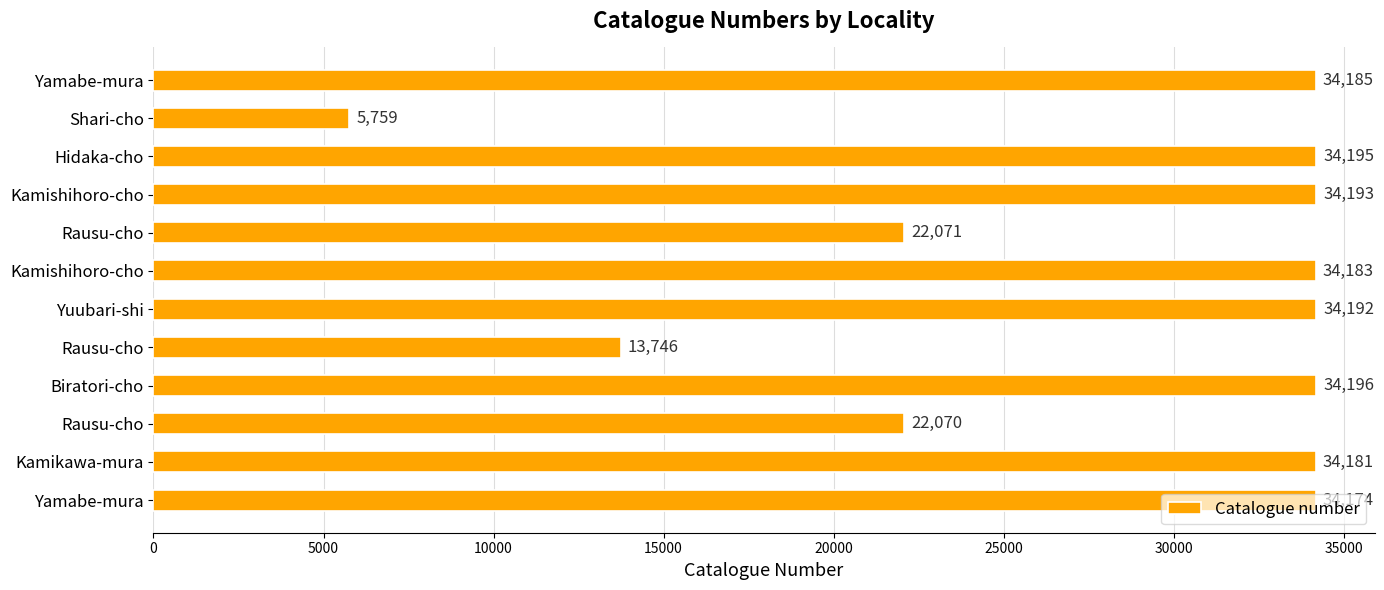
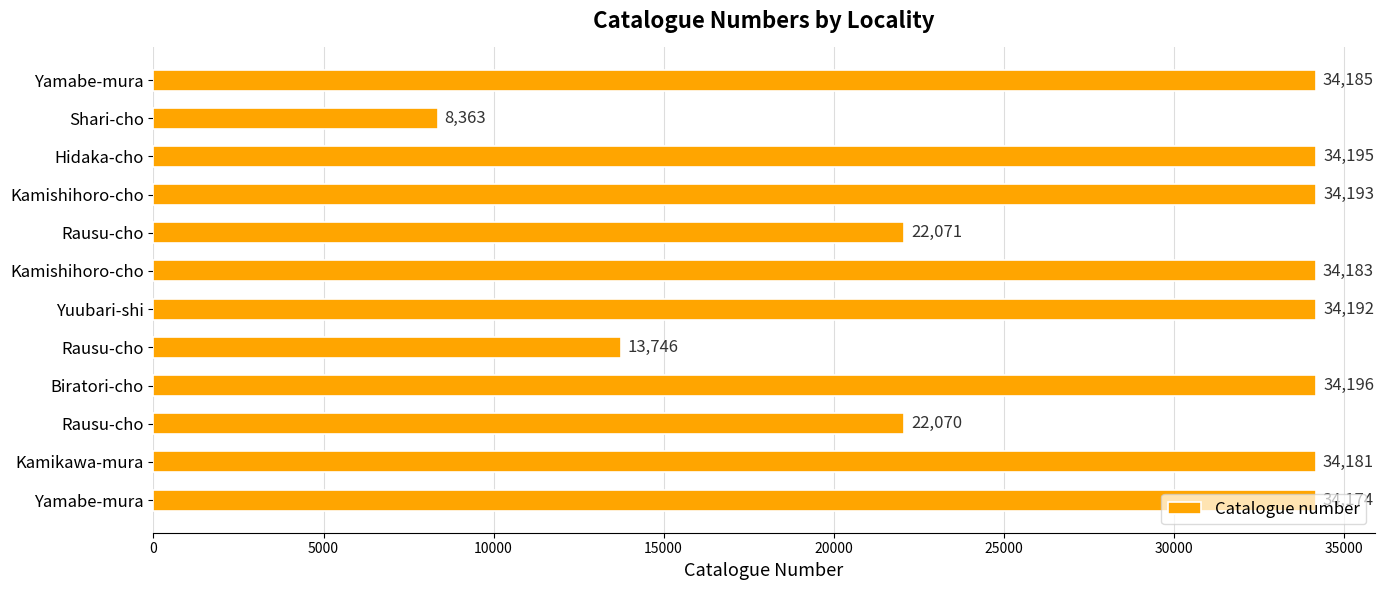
  {
-   "Shari-cho": "5,759",
+   "Shari-cho": "8,363",
    "Hidaka-cho": "34,195",
    "Yuubari-shi": "34,192",
    "Biratori-cho": "34,196",
    "Kamikawa-mura": "34,181"
  }
